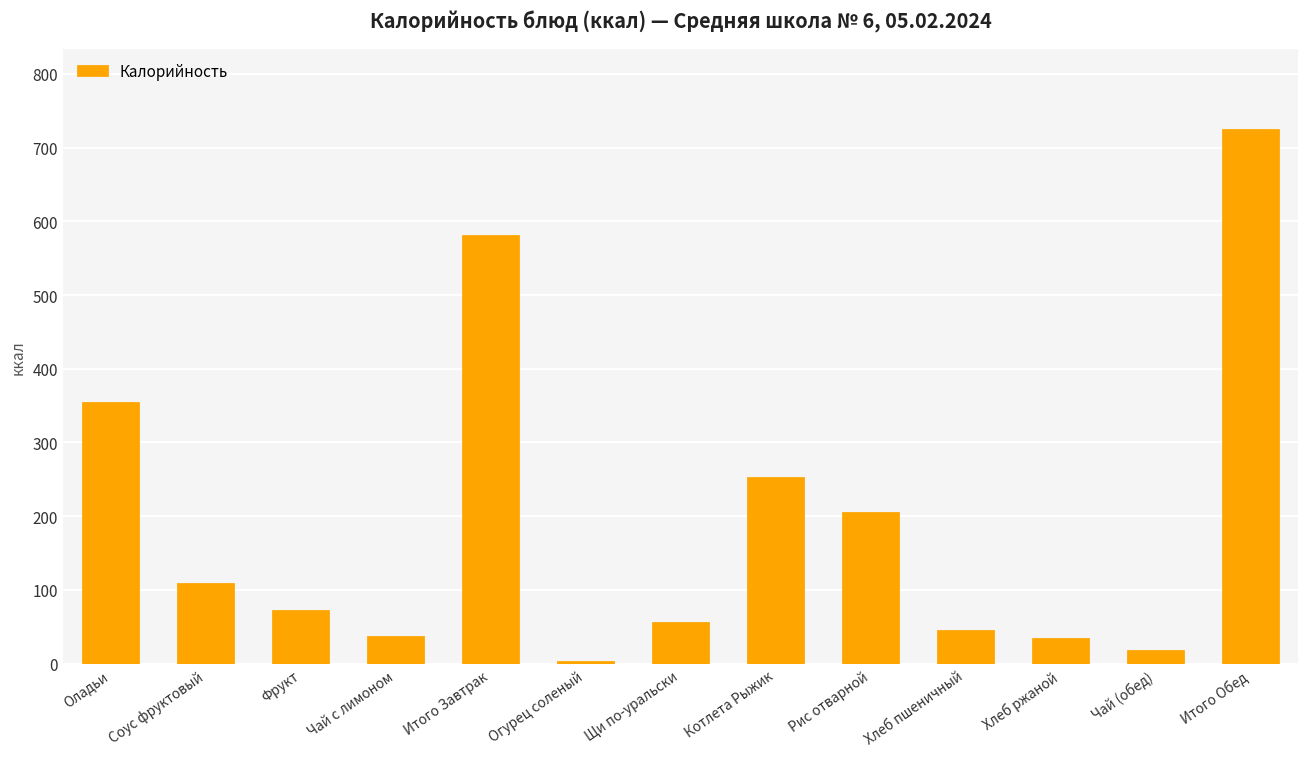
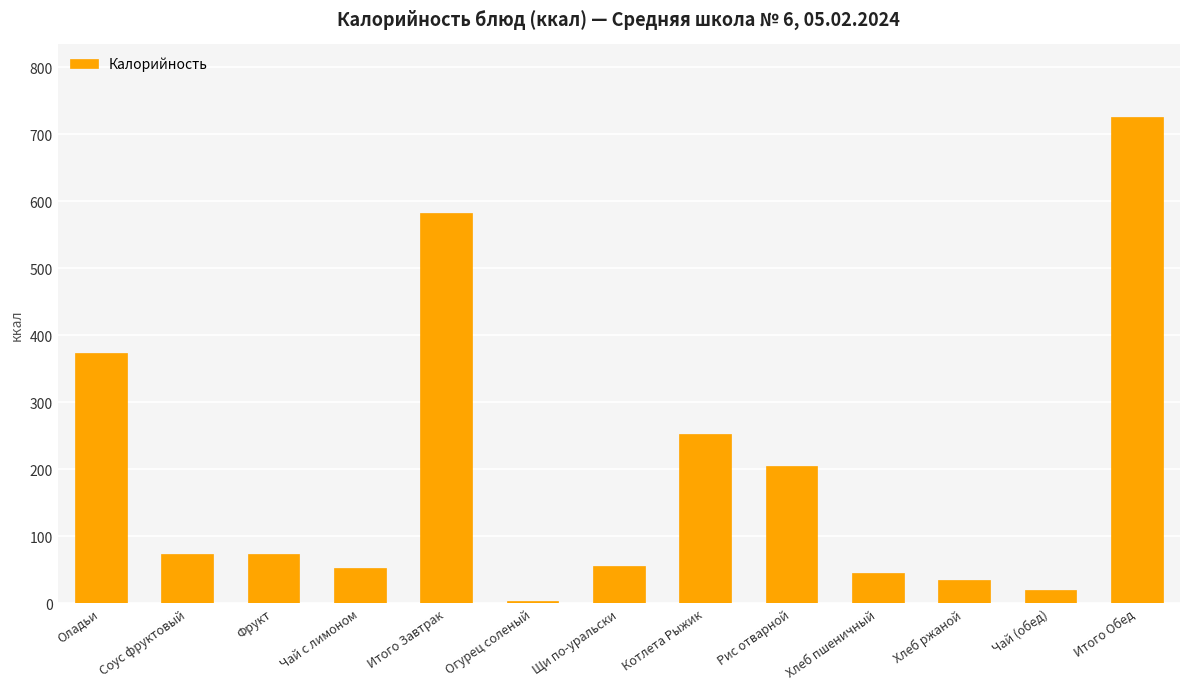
  {
-   "Оладьи": 360,
-   "Соус фруктовый": 110,
+   "Оладьи": 370,
+   "Соус фруктовый": 70,
    "Фрукт": 70,
-   "Чай с лимоном": 40,
+   "Чай с лимоном": 50,
    "Итого Завтрак": 580,
    "Огурец соленый": 0,
    "Щи по-уральски": 60,
    "Котлета Рыжик": 250,
    "Рис отварной": 210,
    "Хлеб пшеничный": 50,
    "Хлеб ржаной": 40,
    "Чай (обед)": 20,
    "Итого Обед": 730
  }
